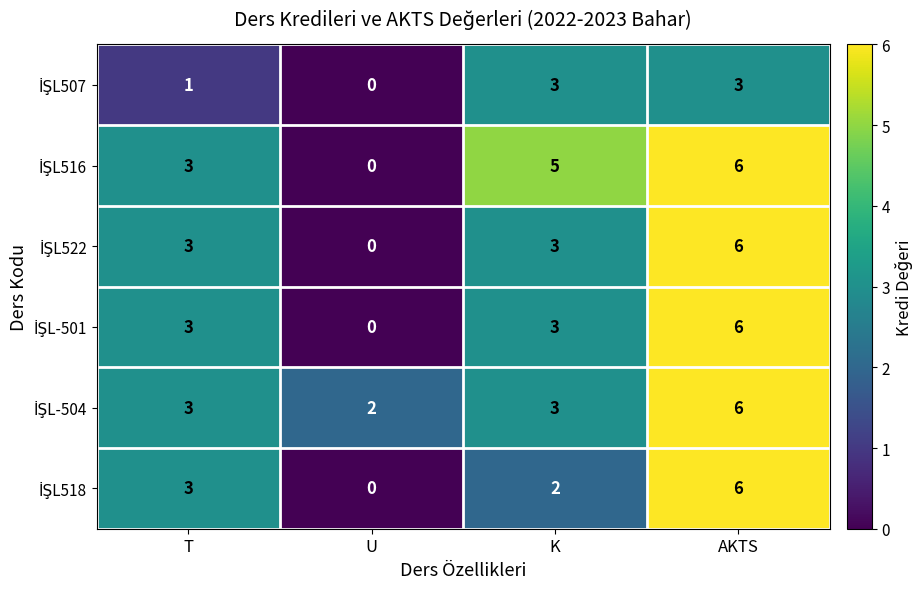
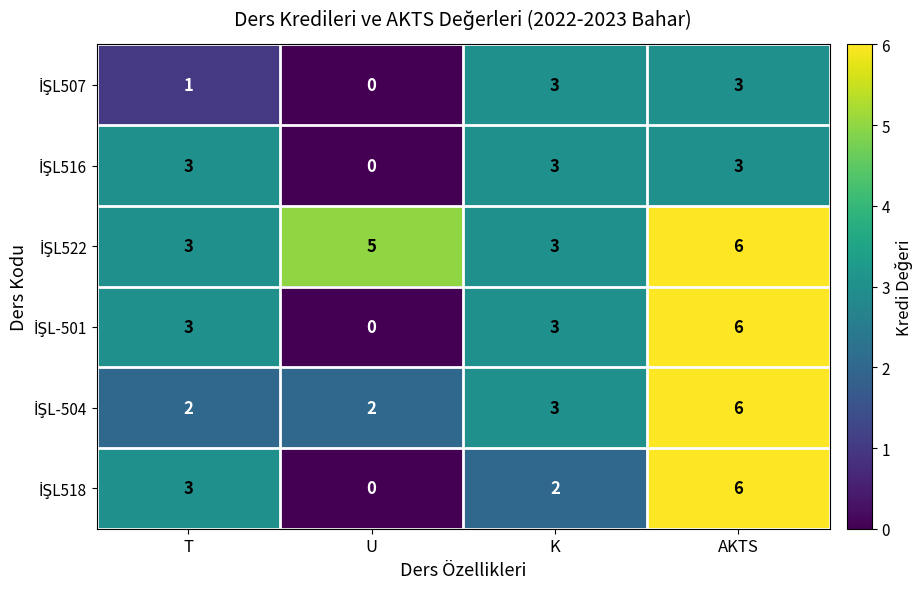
  {
    "İŞL507": {
      "T": 1,
      "U": 0,
      "K": 3,
      "AKTS": 3
    },
    "İŞL516": {
      "T": 3,
      "U": 0,
-     "K": 5,
-     "AKTS": 6
+     "K": 3,
+     "AKTS": 3
    },
    "İŞL522": {
      "T": 3,
-     "U": 0,
+     "U": 5,
      "K": 3,
      "AKTS": 6
    },
    "İŞL-501": {
      "T": 3,
      "U": 0,
      "K": 3,
      "AKTS": 6
    },
    "İŞL-504": {
-     "T": 3,
+     "T": 2,
      "U": 2,
      "K": 3,
      "AKTS": 6
    },
    "İŞL518": {
      "T": 3,
      "U": 0,
      "K": 2,
      "AKTS": 6
    }
  }
